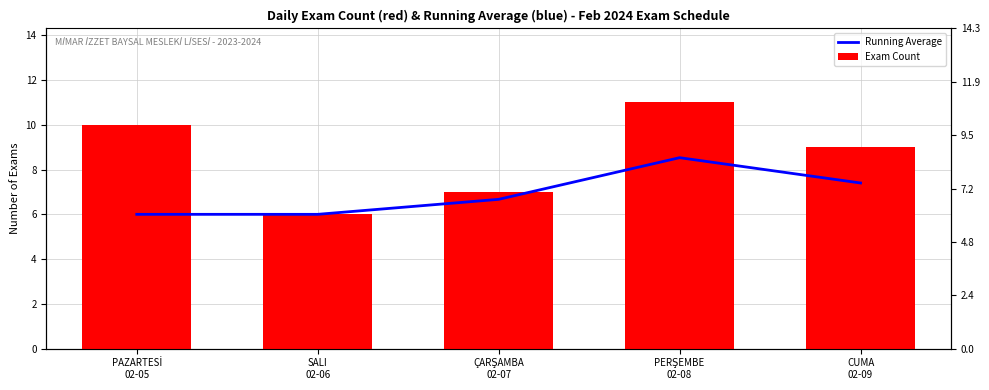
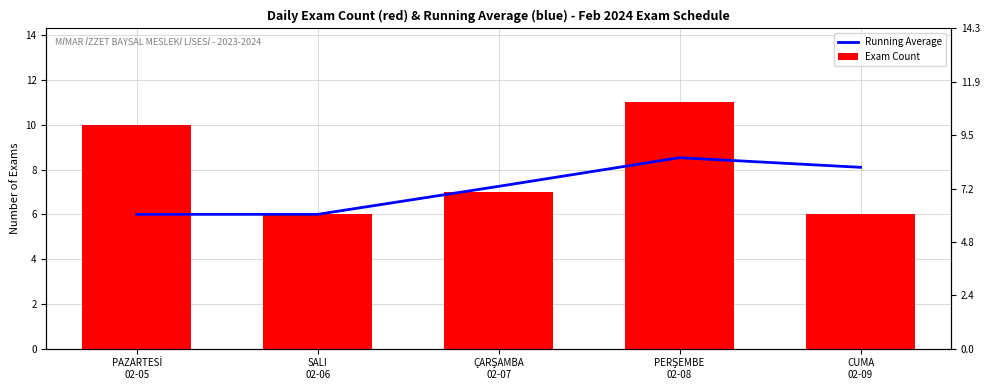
  {
    "Running Average": {
      "PAZARTESİ 02-05": 6.0,
      "SALI 02-06": 6.0,
-     "ÇARŞAMBA 02-07": 6.7,
+     "ÇARŞAMBA 02-07": 7.3,
      "PERŞEMBE 02-08": 8.5,
-     "CUMA 02-09": 7.4
+     "CUMA 02-09": 8.1
    },
    "Exam Count": {
      "PAZARTESİ 02-05": 10,
      "SALI 02-06": 6,
      "ÇARŞAMBA 02-07": 7,
      "PERŞEMBE 02-08": 11,
-     "CUMA 02-09": 9
+     "CUMA 02-09": 6
    }
  }
